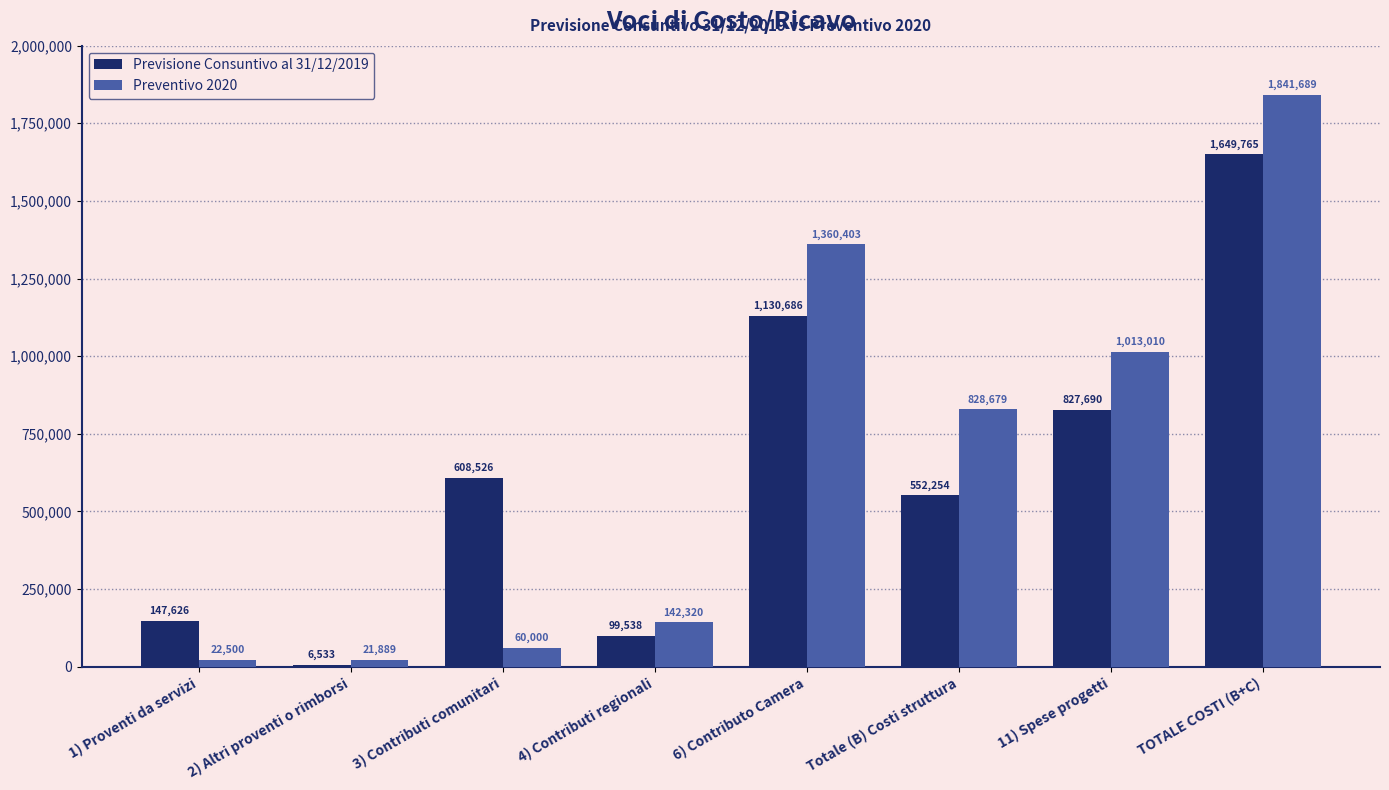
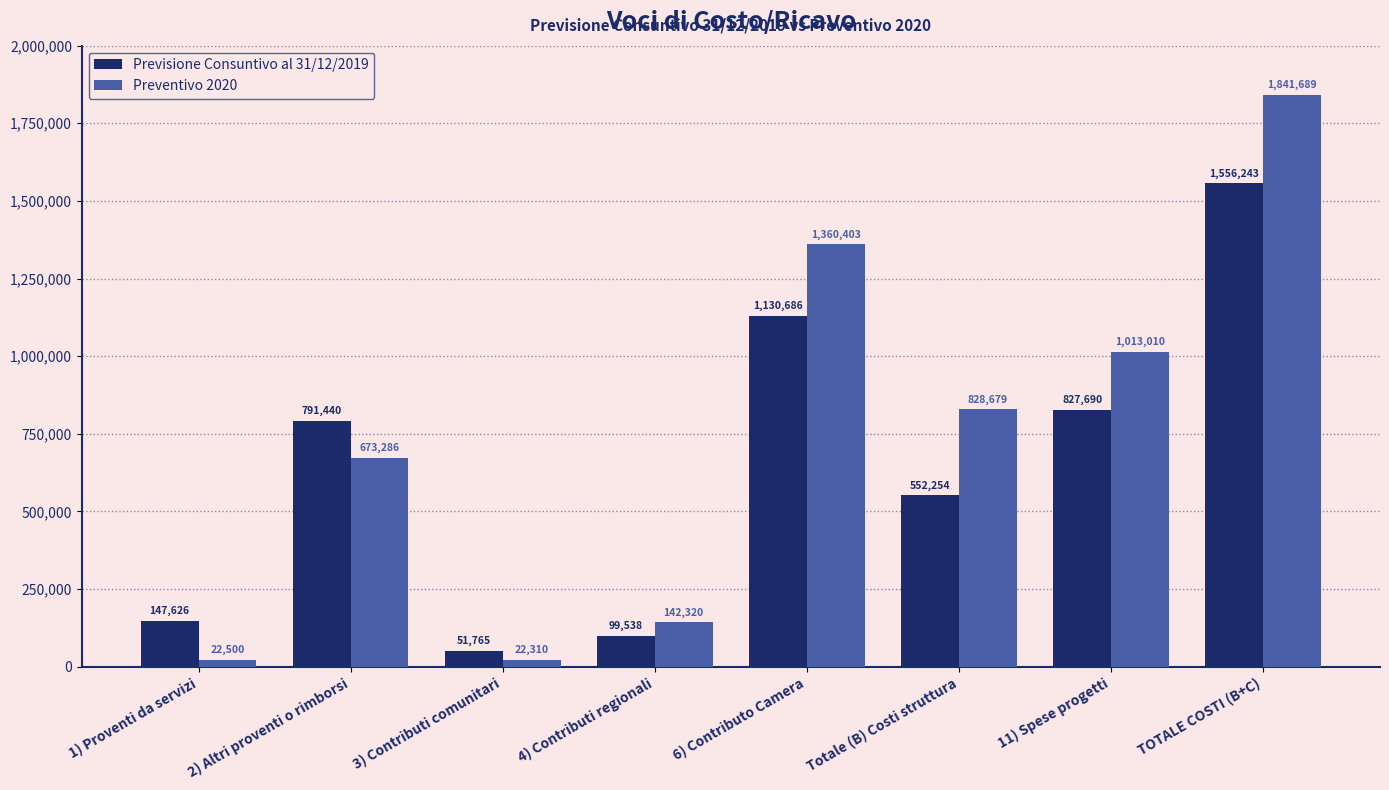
  {
    "Previsione Consuntivo al 31/12/2019": {
      "1) Proventi da servizi": "147,626",
-     "2) Altri proventi o rimborsi": "6,533",
-     "3) Contributi comunitari": "608,526",
+     "2) Altri proventi o rimborsi": "791,440",
+     "3) Contributi comunitari": "51,765",
      "4) Contributi regionali": "99,538",
      "6) Contributo Camera": "1,130,686",
      "Totale (B) Costi struttura": "552,254",
      "11) Spese progetti": "827,690",
-     "TOTALE COSTI (B+C)": "1,649,765"
+     "TOTALE COSTI (B+C)": "1,556,243"
    },
    "Preventivo 2020": {
      "1) Proventi da servizi": "22,500",
-     "2) Altri proventi o rimborsi": "21,889",
-     "3) Contributi comunitari": "60,000",
+     "2) Altri proventi o rimborsi": "673,286",
+     "3) Contributi comunitari": "22,310",
      "4) Contributi regionali": "142,320",
      "6) Contributo Camera": "1,360,403",
      "Totale (B) Costi struttura": "828,679",
      "11) Spese progetti": "1,013,010",
      "TOTALE COSTI (B+C)": "1,841,689"
    }
  }
